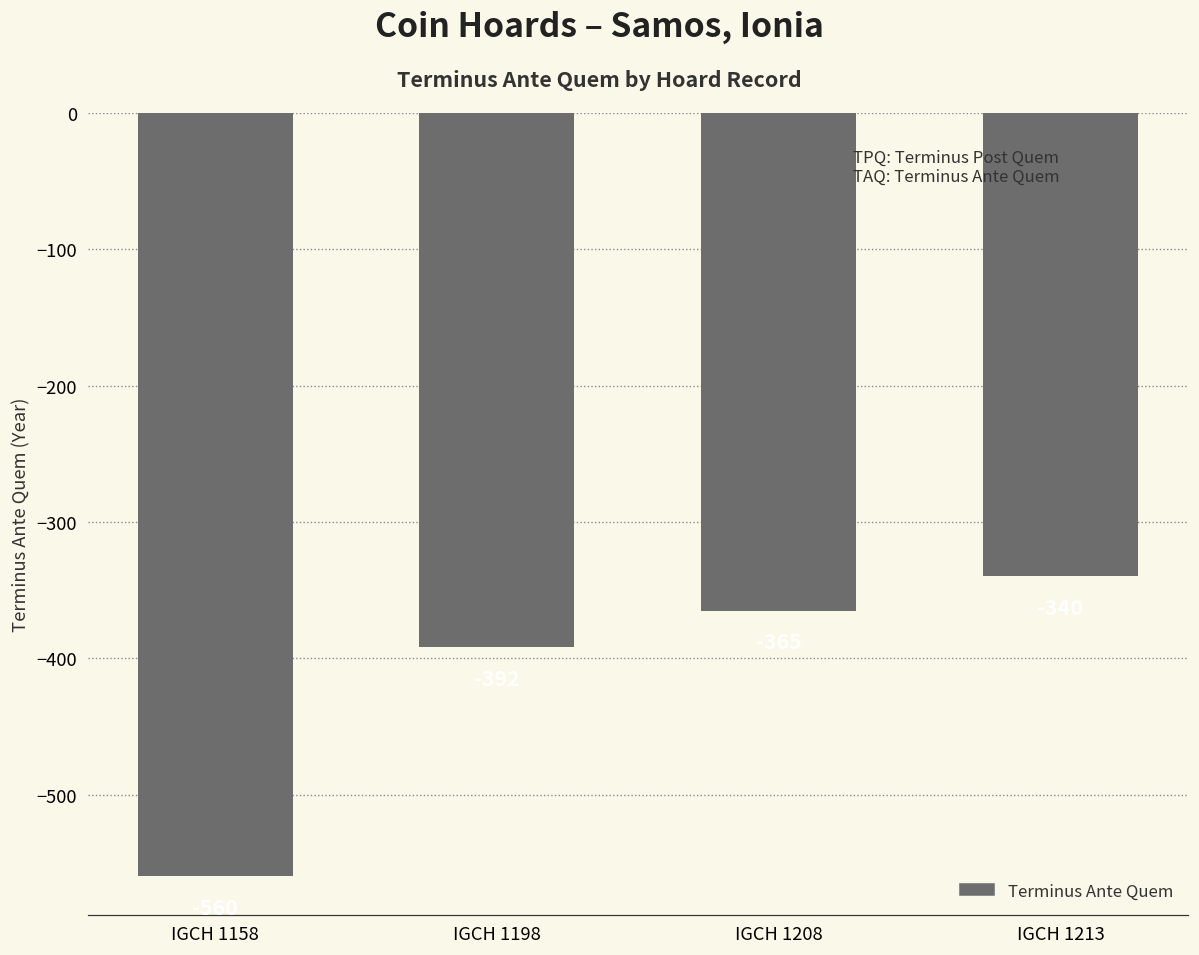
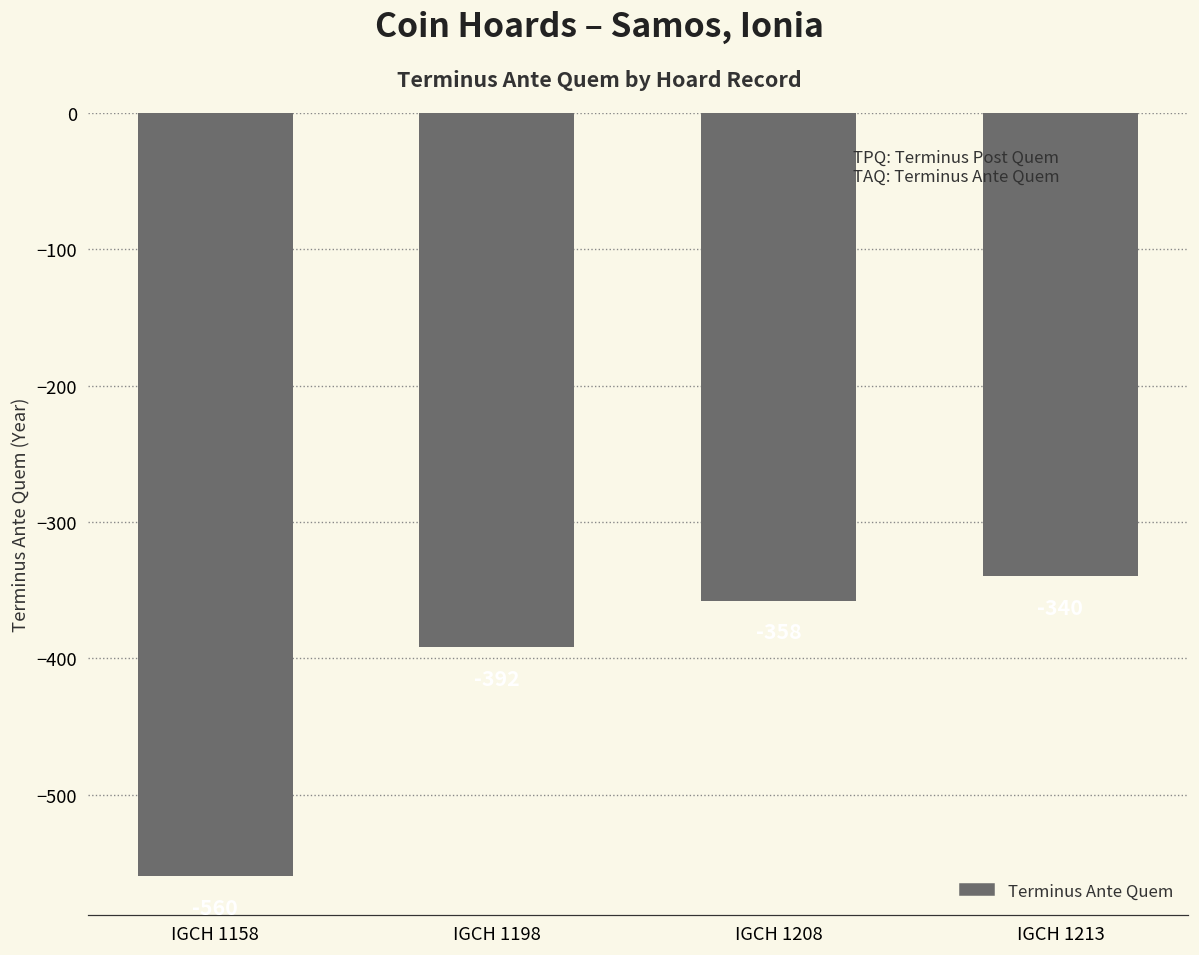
  {
    "IGCH 1158": -560,
    "IGCH 1198": -392,
-   "IGCH 1208": -365,
+   "IGCH 1208": -358,
    "IGCH 1213": -340
  }
